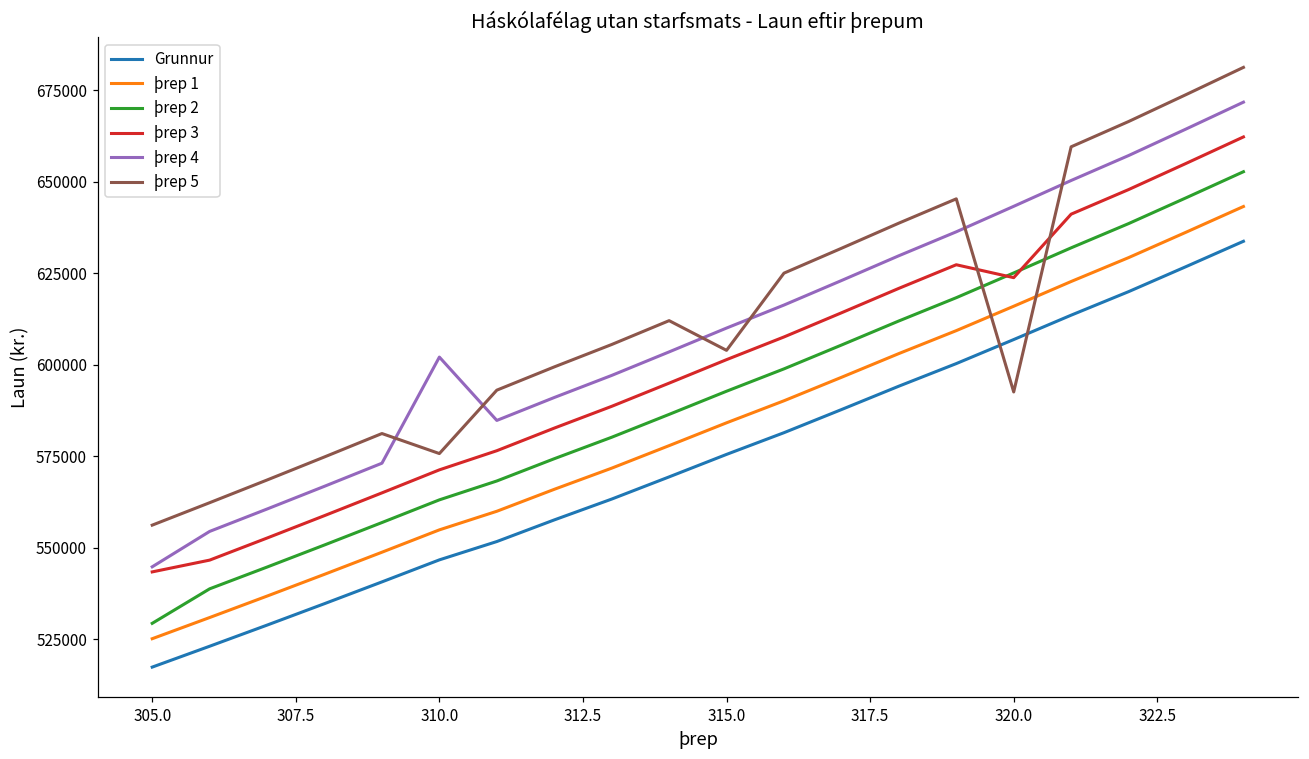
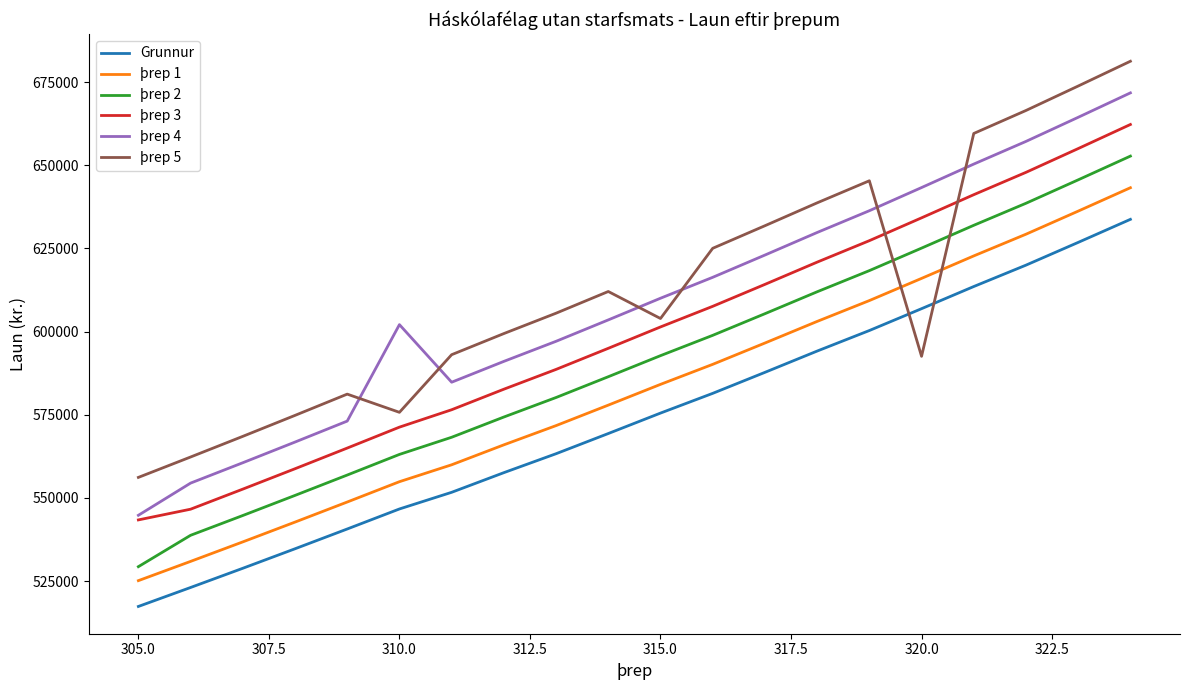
  {
    "Grunnur": {
      "305.0": 517000,
      "310.0": 547000,
      "315.0": 576000,
      "320.0": 607000
    },
    "þrep 1": {
      "305.0": 525000,
      "310.0": 555000,
      "315.0": 584000,
      "320.0": 616000
    },
    "þrep 2": {
      "305.0": 529000,
      "310.0": 563000,
      "315.0": 593000,
      "320.0": 625000
    },
    "þrep 3": {
      "305.0": 543000,
      "310.0": 571000,
      "315.0": 601000,
-     "320.0": 624000
+     "320.0": 634000
    },
    "þrep 4": {
      "305.0": 545000,
      "310.0": 602000,
      "315.0": 610000,
      "320.0": 643000
    },
    "þrep 5": {
      "305.0": 556000,
      "310.0": 576000,
      "315.0": 604000,
      "320.0": 593000
    }
  }
